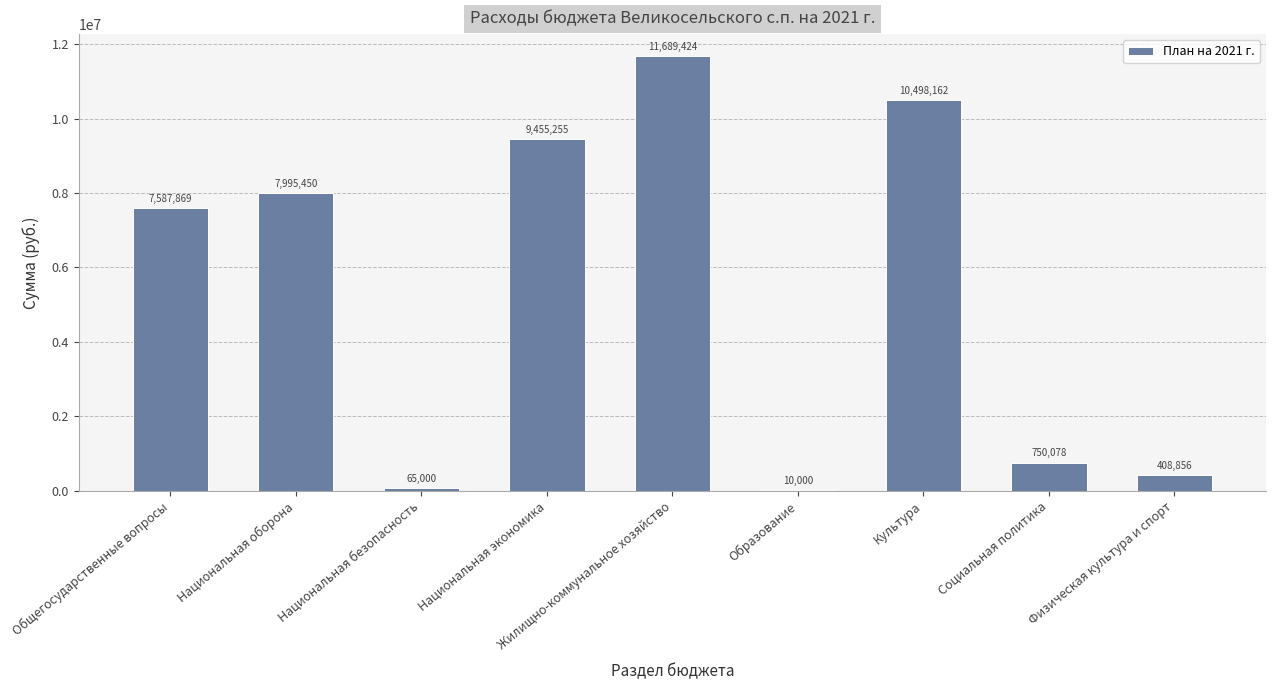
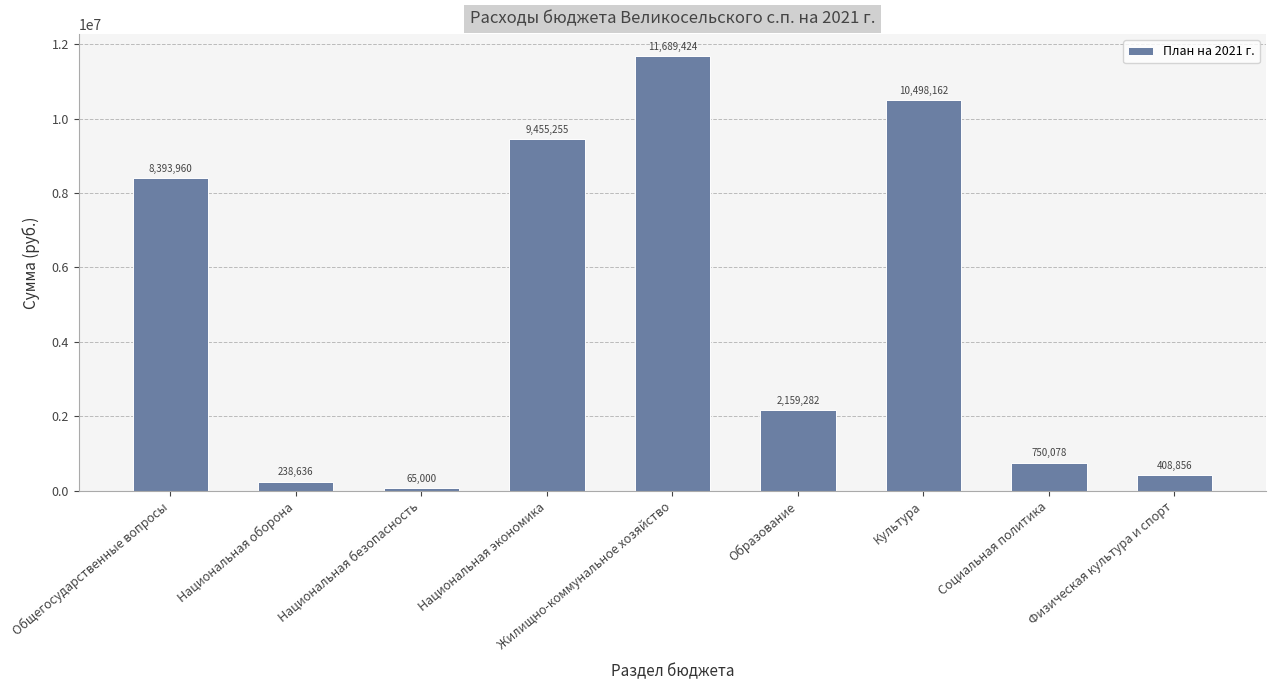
  {
-   "Общегосударственные вопросы": "7,587,869",
-   "Национальная оборона": "7,995,450",
+   "Общегосударственные вопросы": "8,393,960",
+   "Национальная оборона": "238,636",
    "Национальная безопасность": "65,000",
    "Национальная экономика": "9,455,255",
    "Жилищно-коммунальное хозяйство": "11,689,424",
-   "Образование": "10,000",
+   "Образование": "2,159,282",
    "Культура": "10,498,162",
    "Социальная политика": "750,078",
    "Физическая культура и спорт": "408,856"
  }
